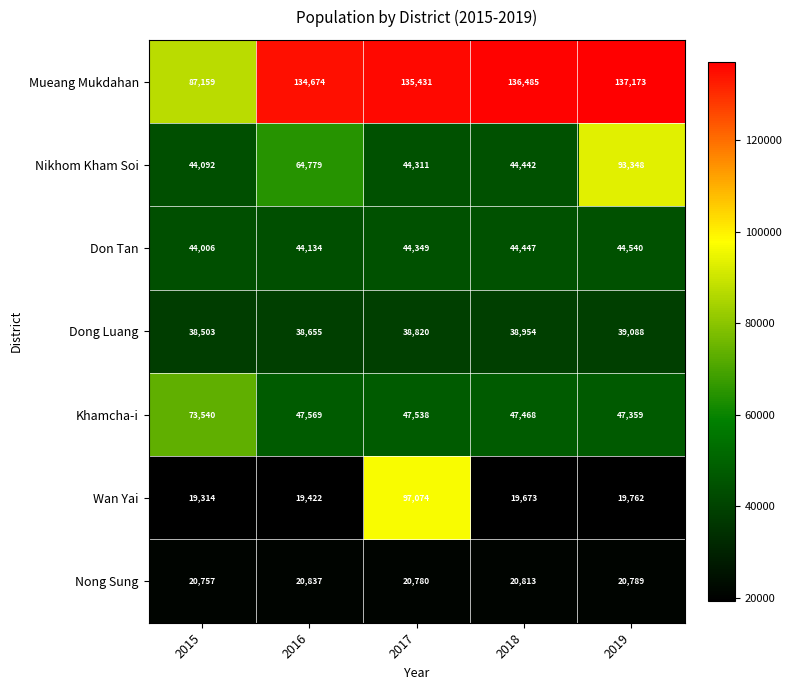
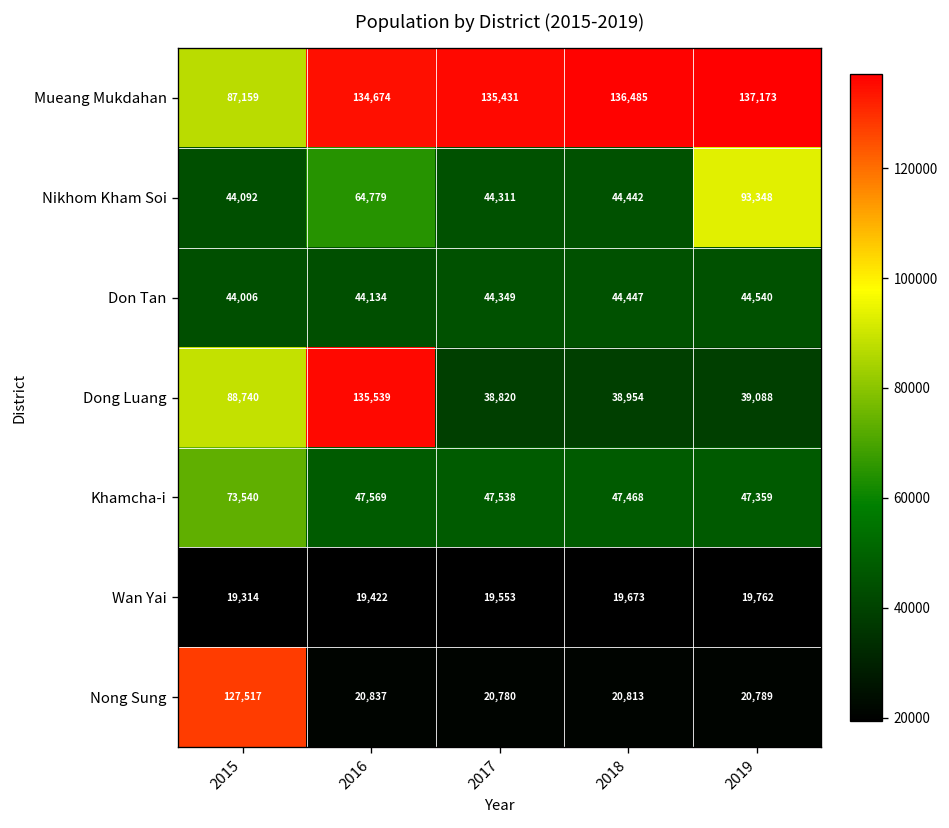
  {
    "Mueang Mukdahan": {
      "2015": "87,159",
      "2016": "134,674",
      "2017": "135,431",
      "2018": "136,485",
      "2019": "137,173"
    },
    "Nikhom Kham Soi": {
      "2015": "44,092",
      "2016": "64,779",
      "2017": "44,311",
      "2018": "44,442",
      "2019": "93,348"
    },
    "Don Tan": {
      "2015": "44,006",
      "2016": "44,134",
      "2017": "44,349",
      "2018": "44,447",
      "2019": "44,540"
    },
    "Dong Luang": {
-     "2015": "38,503",
-     "2016": "38,655",
+     "2015": "88,740",
+     "2016": "135,539",
      "2017": "38,820",
      "2018": "38,954",
      "2019": "39,088"
    },
    "Khamcha-i": {
      "2015": "73,540",
      "2016": "47,569",
      "2017": "47,538",
      "2018": "47,468",
      "2019": "47,359"
    },
    "Wan Yai": {
      "2015": "19,314",
      "2016": "19,422",
-     "2017": "97,074",
+     "2017": "19,553",
      "2018": "19,673",
      "2019": "19,762"
    },
    "Nong Sung": {
-     "2015": "20,757",
+     "2015": "127,517",
      "2016": "20,837",
      "2017": "20,780",
      "2018": "20,813",
      "2019": "20,789"
    }
  }
